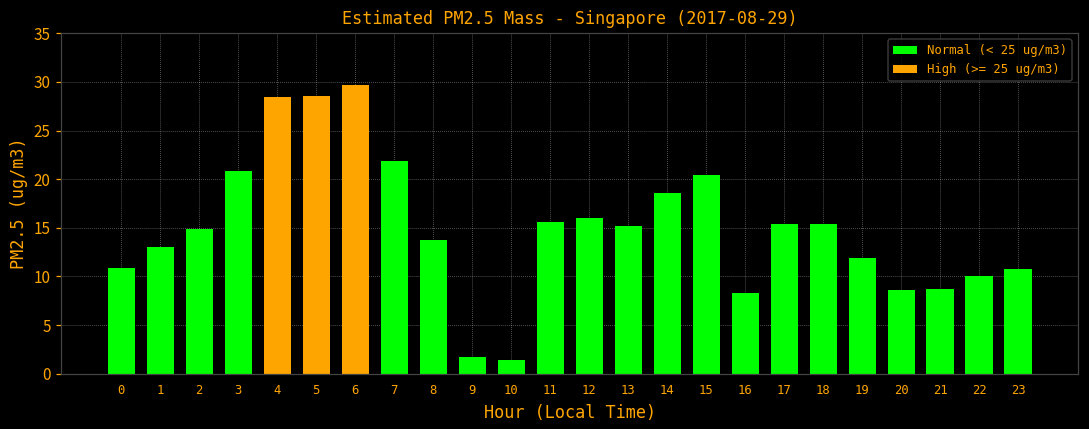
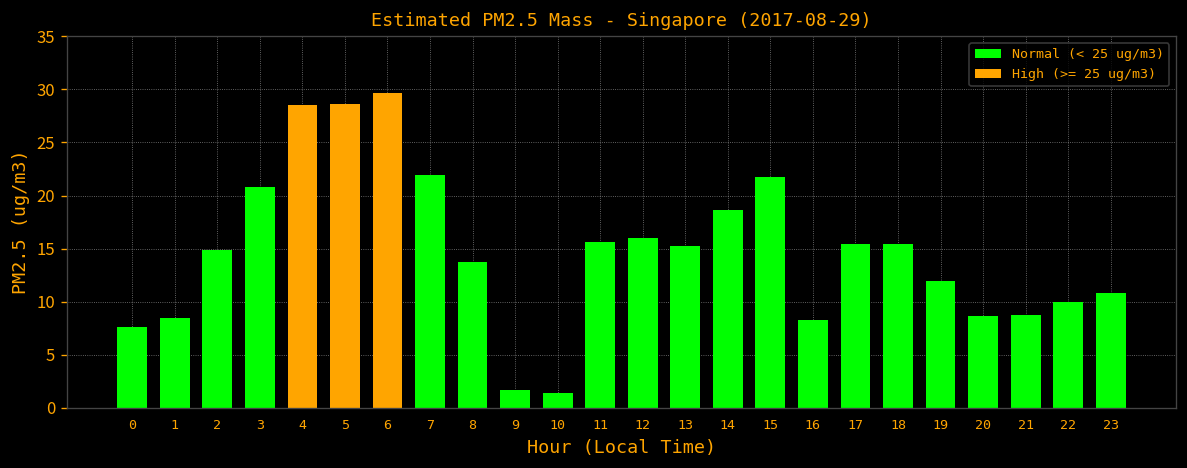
  {
-   "0": 11,
-   "1": 13,
+   "0": 8,
+   "1": 9,
    "2": 15,
    "3": 21,
    "4": 29,
    "5": 29,
    "6": 30,
    "7": 22,
    "8": 14,
    "9": 2,
    "10": 1,
    "11": 16,
    "12": 16,
    "13": 15,
    "14": 19,
-   "15": 20,
+   "15": 22,
    "16": 8,
    "17": 15,
    "18": 15,
    "19": 12,
    "20": 9,
    "21": 9,
    "22": 10,
    "23": 11
  }
